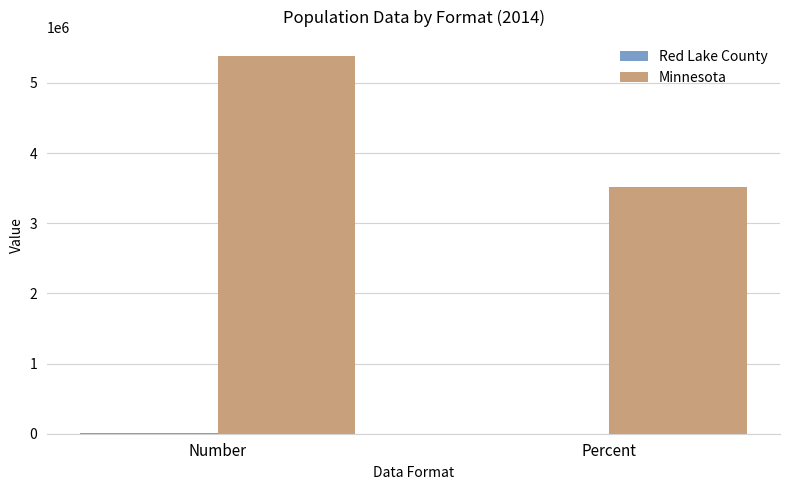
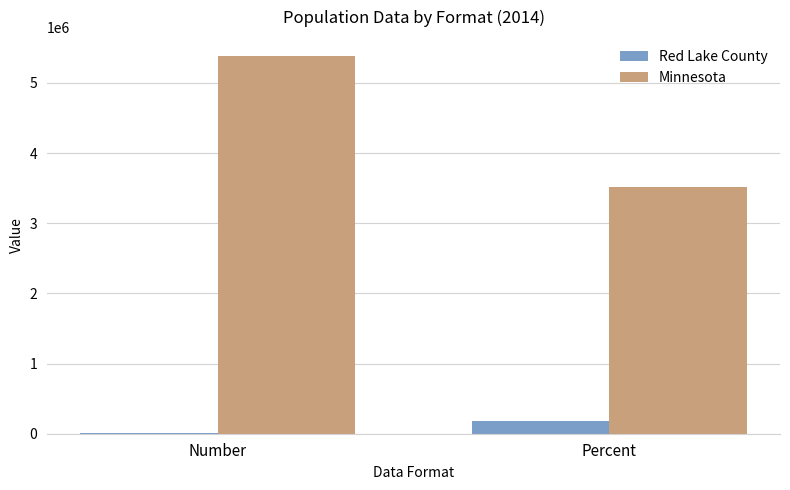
  {
    "Red Lake County": {
-     "Percent": 0
+     "Percent": 200000
    },
    "Minnesota": {
      "Number": 5400000,
      "Percent": 3500000
    }
  }
